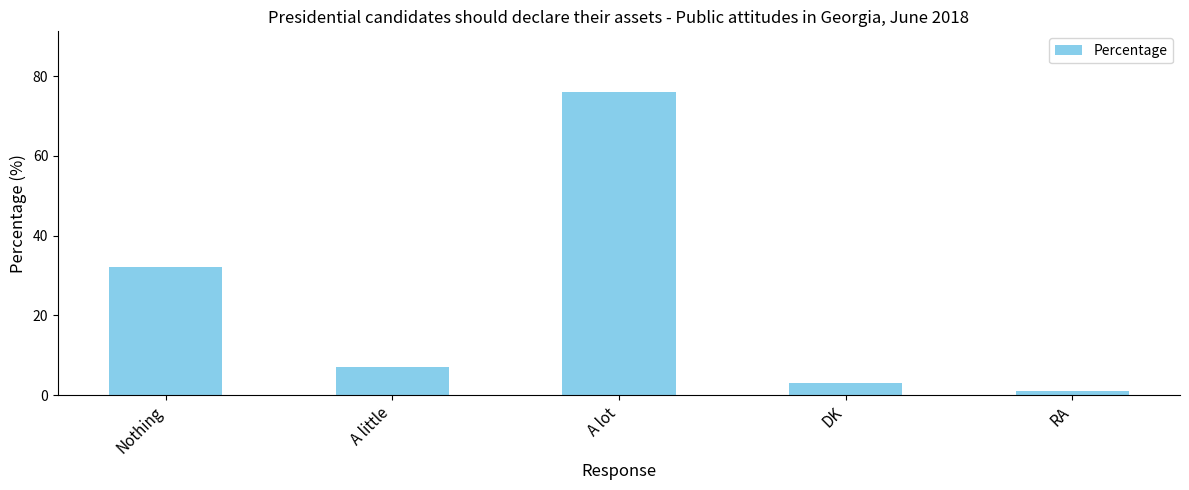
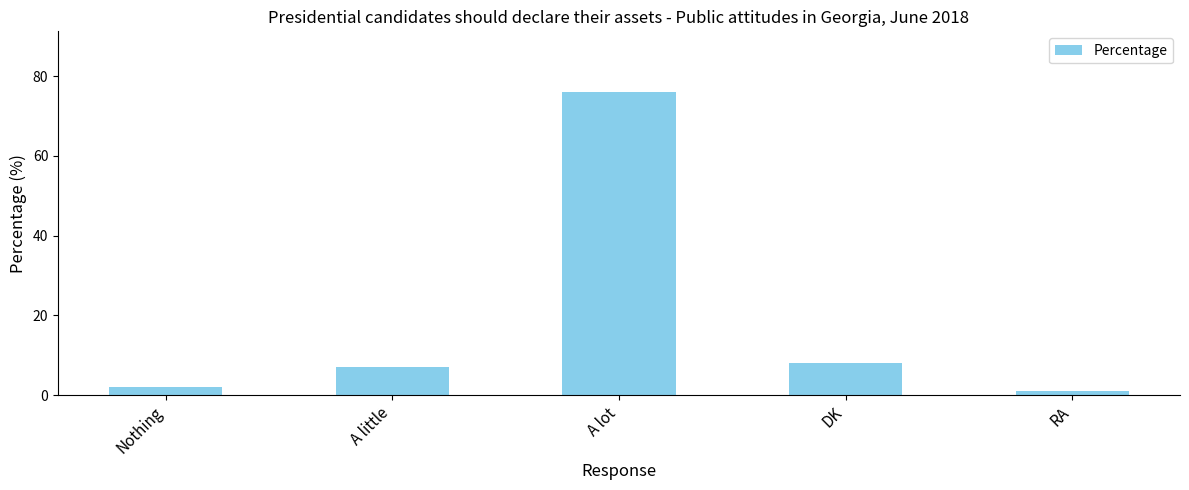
  {
-   "Nothing": 32,
+   "Nothing": 2,
    "A little": 7,
    "A lot": 76,
-   "DK": 3,
+   "DK": 8,
    "RA": 1
  }
